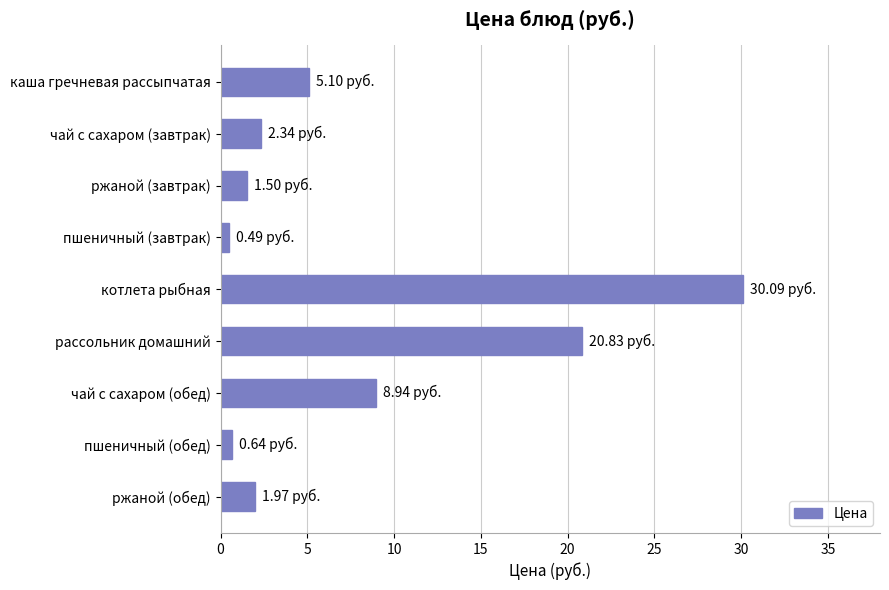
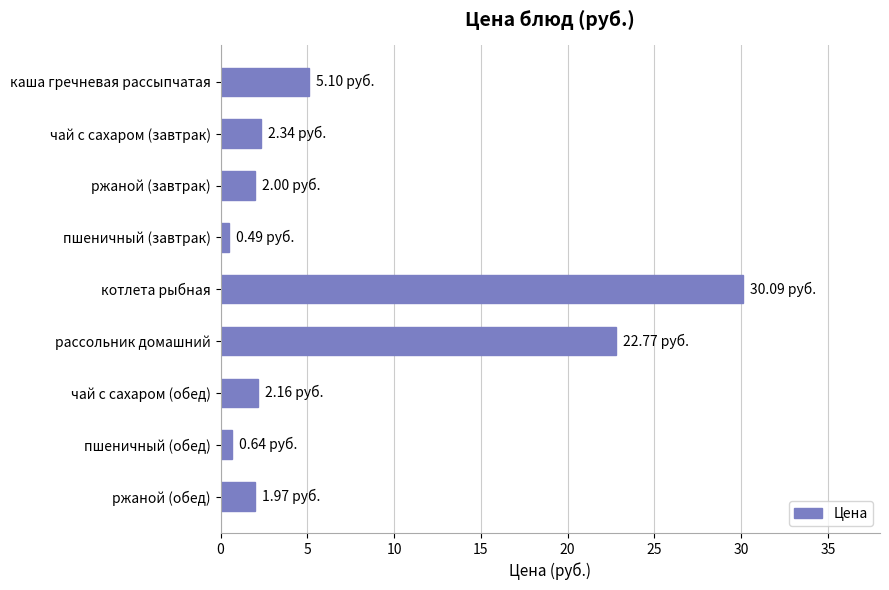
  {
    "каша гречневая рассыпчатая": 5.10,
    "чай с сахаром (завтрак)": 2.34,
-   "ржаной (завтрак)": 1.50,
+   "ржаной (завтрак)": 2.00,
    "пшеничный (завтрак)": 0.49,
    "котлета рыбная": 30.09,
-   "рассольник домашний": 20.83,
-   "чай с сахаром (обед)": 8.94,
+   "рассольник домашний": 22.77,
+   "чай с сахаром (обед)": 2.16,
    "пшеничный (обед)": 0.64,
    "ржаной (обед)": 1.97
  }
